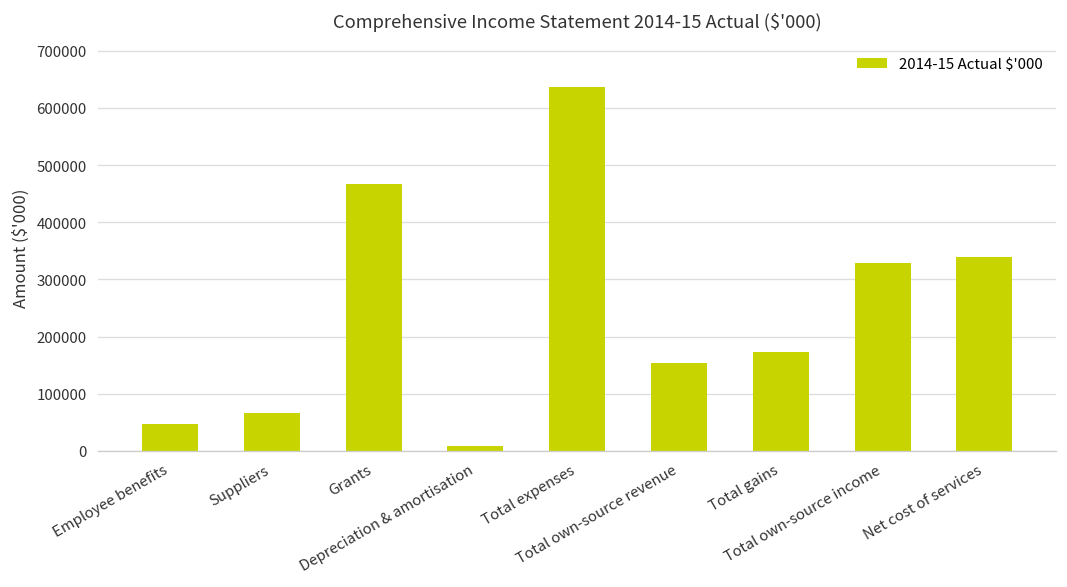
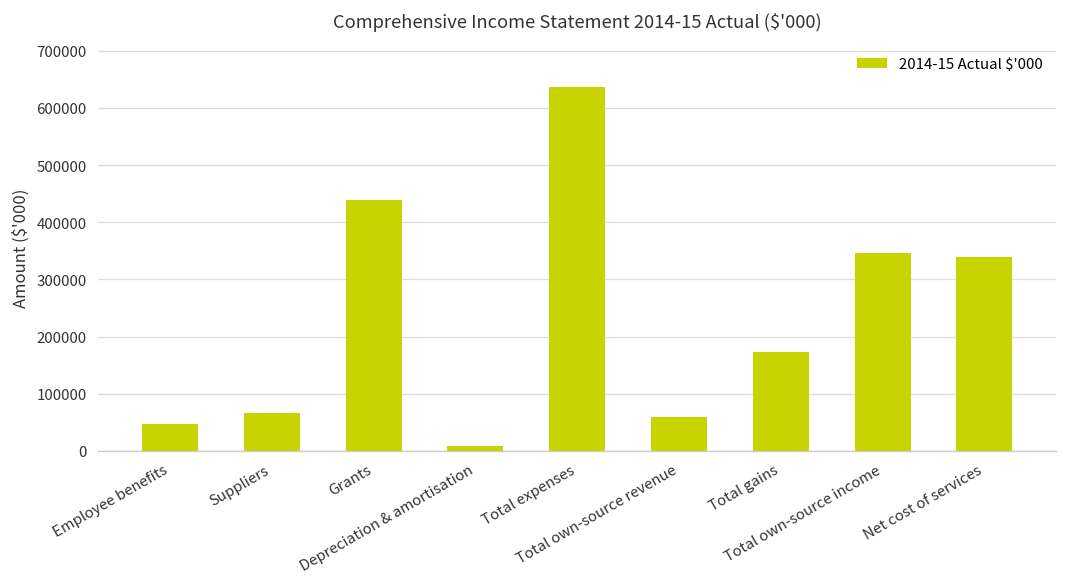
  {
    "Employee benefits": 50000,
    "Suppliers": 70000,
-   "Grants": 470000,
+   "Grants": 440000,
    "Depreciation & amortisation": 10000,
    "Total expenses": 640000,
-   "Total own-source revenue": 150000,
+   "Total own-source revenue": 60000,
    "Total gains": 170000,
-   "Total own-source income": 330000,
+   "Total own-source income": 350000,
    "Net cost of services": 340000
  }
